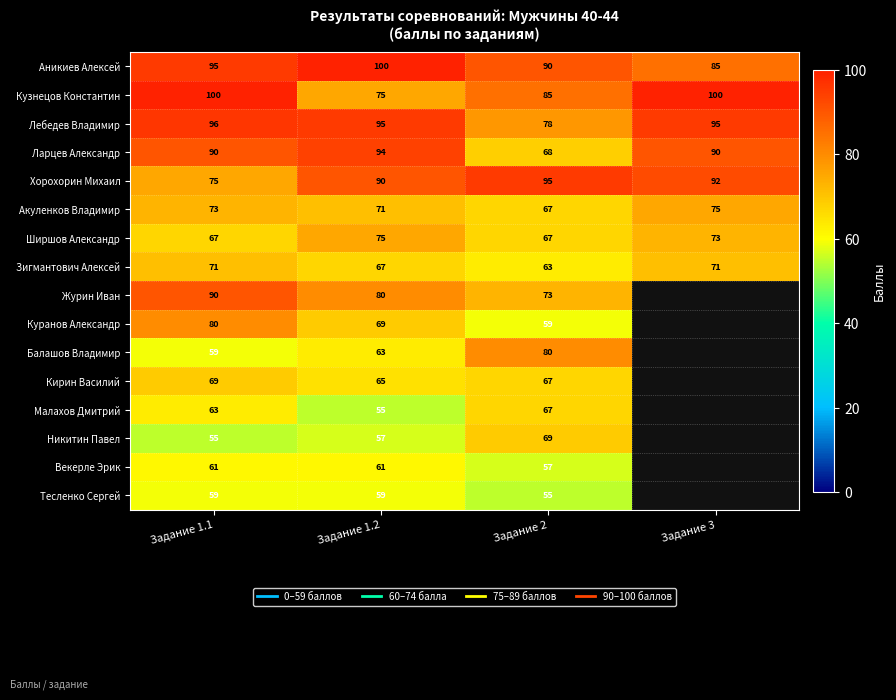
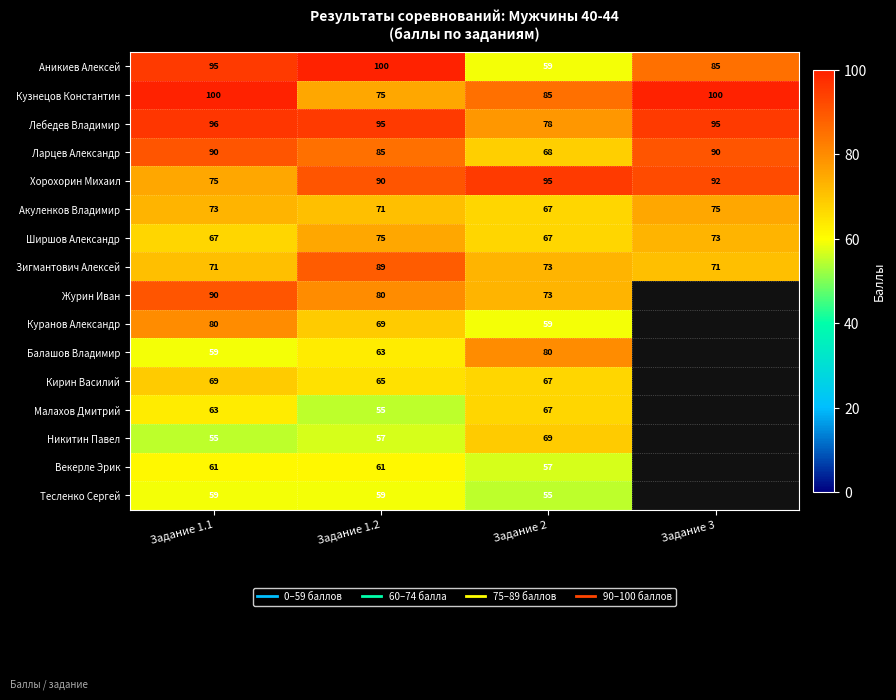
  {
    "Аникиев Алексей": {
      "Задание 1.1": 95,
      "Задание 1.2": 100,
-     "Задание 2": 90,
+     "Задание 2": 59,
      "Задание 3": 85
    },
    "Кузнецов Константин": {
      "Задание 1.1": 100,
      "Задание 1.2": 75,
      "Задание 2": 85,
      "Задание 3": 100
    },
    "Лебедев Владимир": {
      "Задание 1.1": 96,
      "Задание 1.2": 95,
      "Задание 2": 78,
      "Задание 3": 95
    },
    "Ларцев Александр": {
      "Задание 1.1": 90,
-     "Задание 1.2": 94,
+     "Задание 1.2": 85,
      "Задание 2": 68,
      "Задание 3": 90
    },
    "Хорохорин Михаил": {
      "Задание 1.1": 75,
      "Задание 1.2": 90,
      "Задание 2": 95,
      "Задание 3": 92
    },
    "Акуленков Владимир": {
      "Задание 1.1": 73,
      "Задание 1.2": 71,
      "Задание 2": 67,
      "Задание 3": 75
    },
    "Ширшов Александр": {
      "Задание 1.1": 67,
      "Задание 1.2": 75,
      "Задание 2": 67,
      "Задание 3": 73
    },
    "Зигмантович Алексей": {
      "Задание 1.1": 71,
-     "Задание 1.2": 67,
-     "Задание 2": 63,
+     "Задание 1.2": 89,
+     "Задание 2": 73,
      "Задание 3": 71
    },
    "Журин Иван": {
      "Задание 1.1": 90,
      "Задание 1.2": 80,
      "Задание 2": 73
    },
    "Куранов Александр": {
      "Задание 1.1": 80,
      "Задание 1.2": 69,
      "Задание 2": 59
    },
    "Балашов Владимир": {
      "Задание 1.1": 59,
      "Задание 1.2": 63,
      "Задание 2": 80
    },
    "Кирин Василий": {
      "Задание 1.1": 69,
      "Задание 1.2": 65,
      "Задание 2": 67
    },
    "Малахов Дмитрий": {
      "Задание 1.1": 63,
      "Задание 1.2": 55,
      "Задание 2": 67
    },
    "Никитин Павел": {
      "Задание 1.1": 55,
      "Задание 1.2": 57,
      "Задание 2": 69
    },
    "Векерле Эрик": {
      "Задание 1.1": 61,
      "Задание 1.2": 61,
      "Задание 2": 57
    },
    "Тесленко Сергей": {
      "Задание 1.1": 59,
      "Задание 1.2": 59,
      "Задание 2": 55
    }
  }
